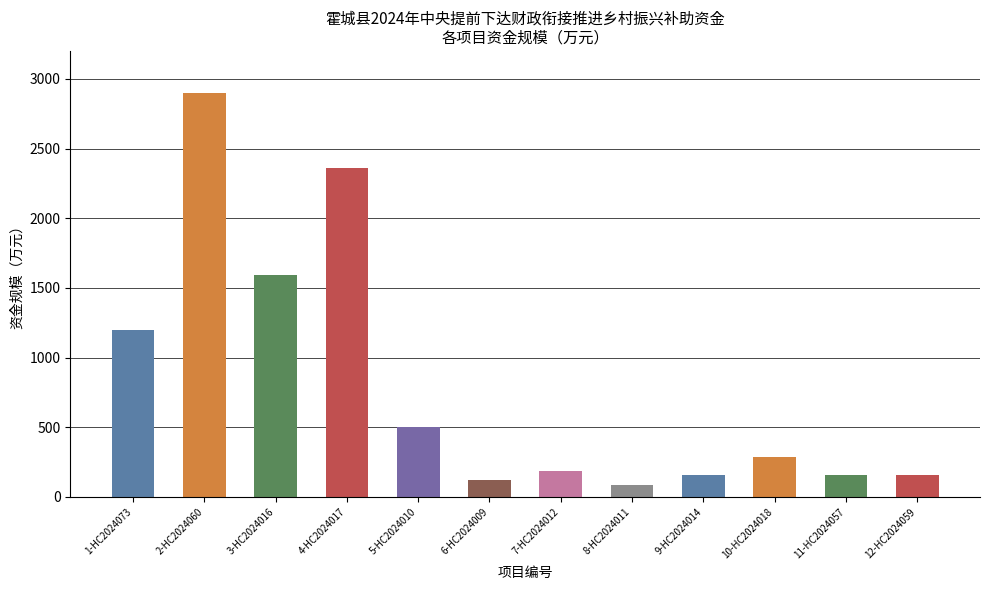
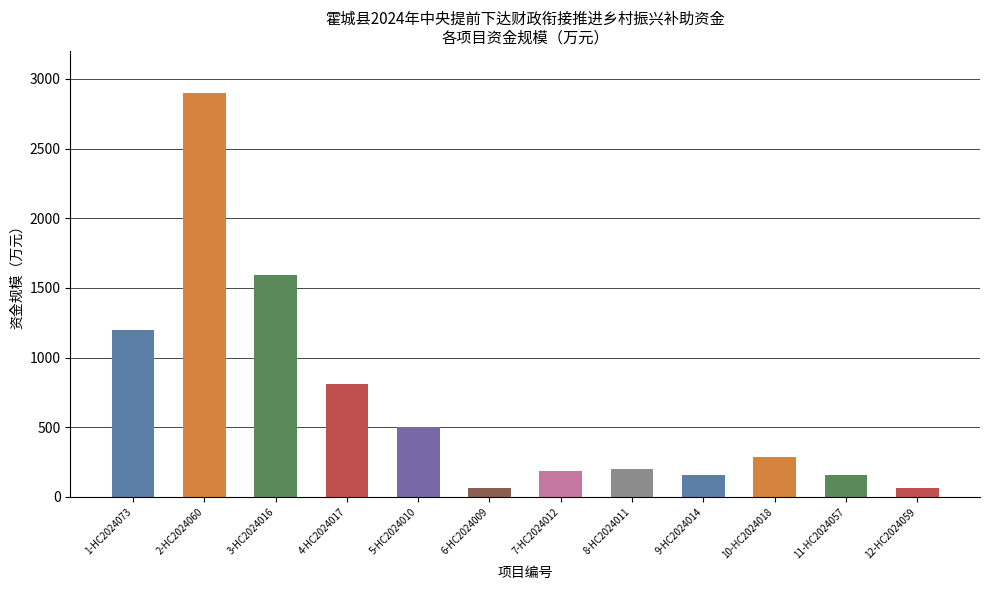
  {
    "1-HC2024073": 1200,
    "2-HC2024060": 2900,
    "3-HC2024016": 1590,
-   "4-HC2024017": 2360,
+   "4-HC2024017": 810,
    "5-HC2024010": 500,
-   "6-HC2024009": 120,
+   "6-HC2024009": 60,
    "7-HC2024012": 190,
-   "8-HC2024011": 90,
+   "8-HC2024011": 200,
    "9-HC2024014": 160,
    "10-HC2024018": 280,
    "11-HC2024057": 160,
-   "12-HC2024059": 160
+   "12-HC2024059": 70
  }
